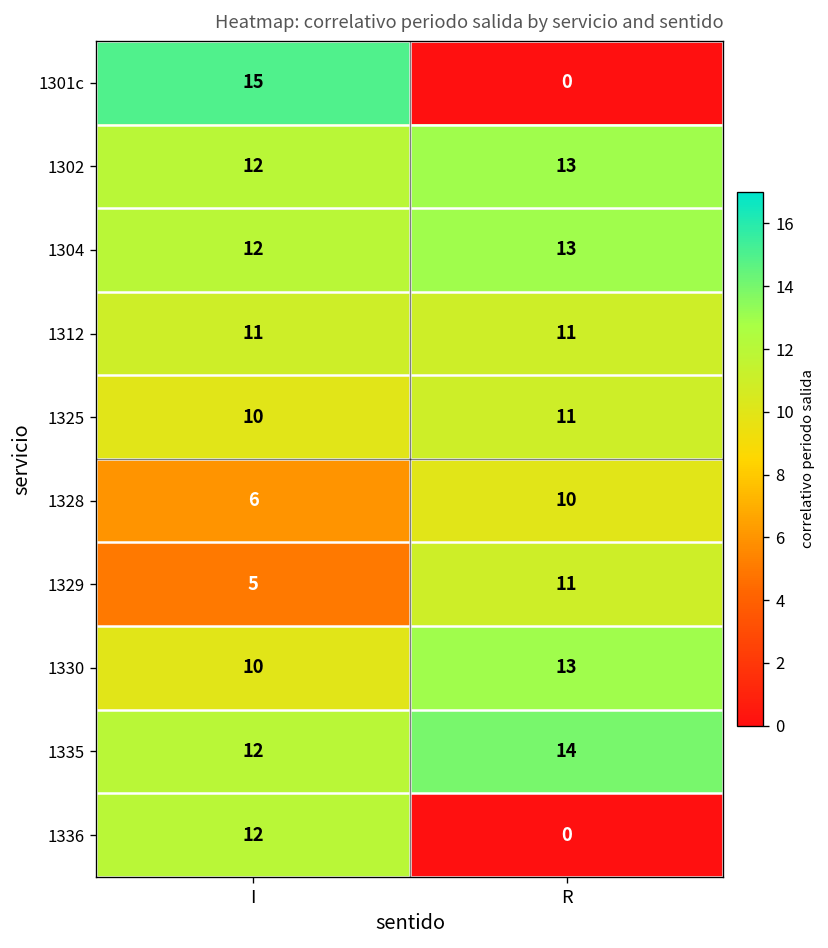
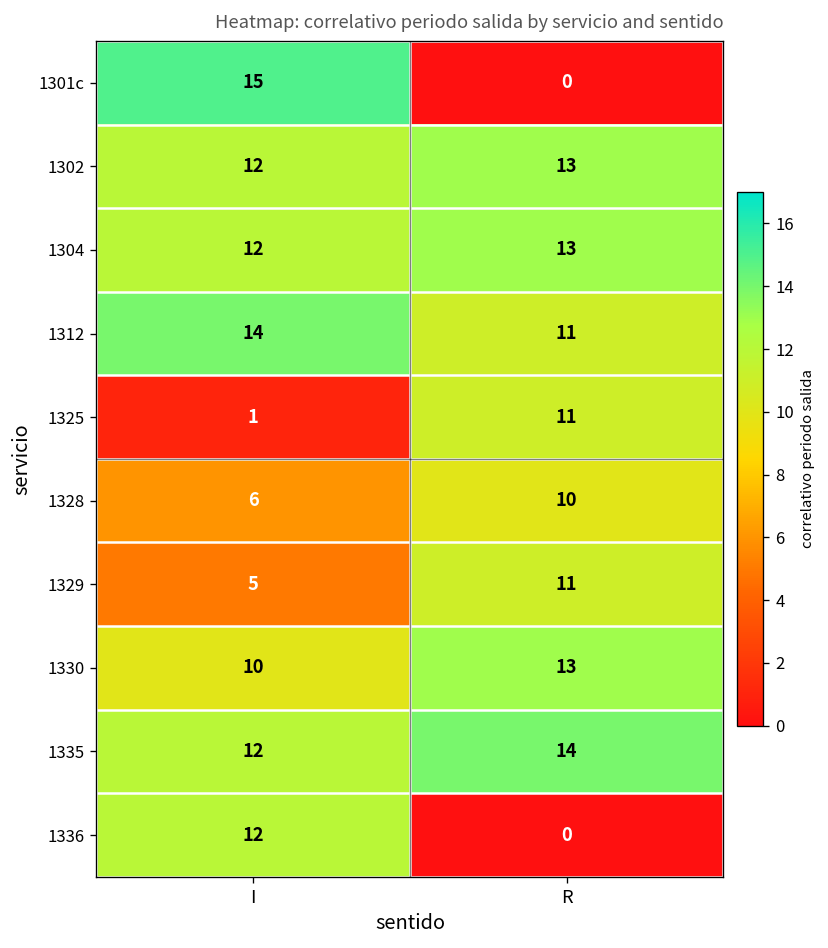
  {
    "1301c": {
      "I": 15,
      "R": 0
    },
    "1302": {
      "I": 12,
      "R": 13
    },
    "1304": {
      "I": 12,
      "R": 13
    },
    "1312": {
-     "I": 11,
+     "I": 14,
      "R": 11
    },
    "1325": {
-     "I": 10,
+     "I": 1,
      "R": 11
    },
    "1328": {
      "I": 6,
      "R": 10
    },
    "1329": {
      "I": 5,
      "R": 11
    },
    "1330": {
      "I": 10,
      "R": 13
    },
    "1335": {
      "I": 12,
      "R": 14
    },
    "1336": {
      "I": 12,
      "R": 0
    }
  }
